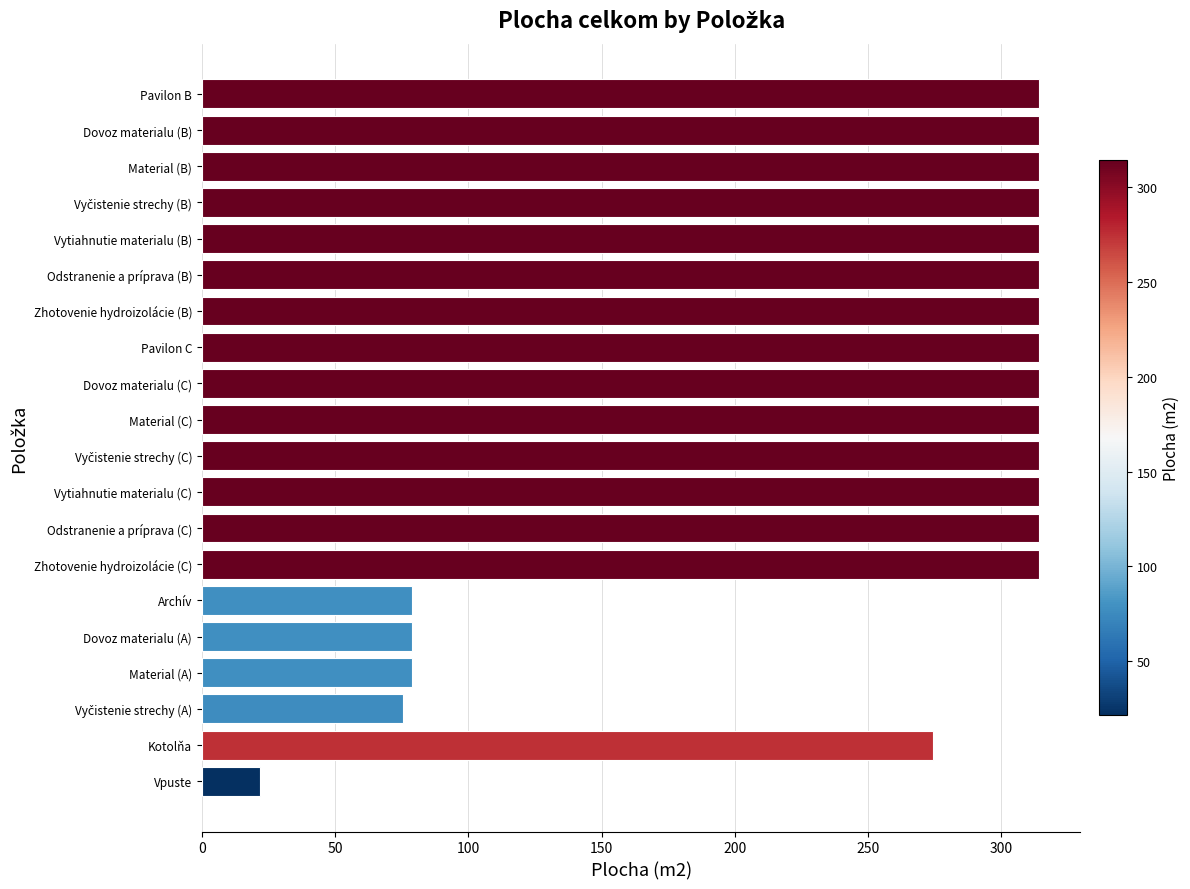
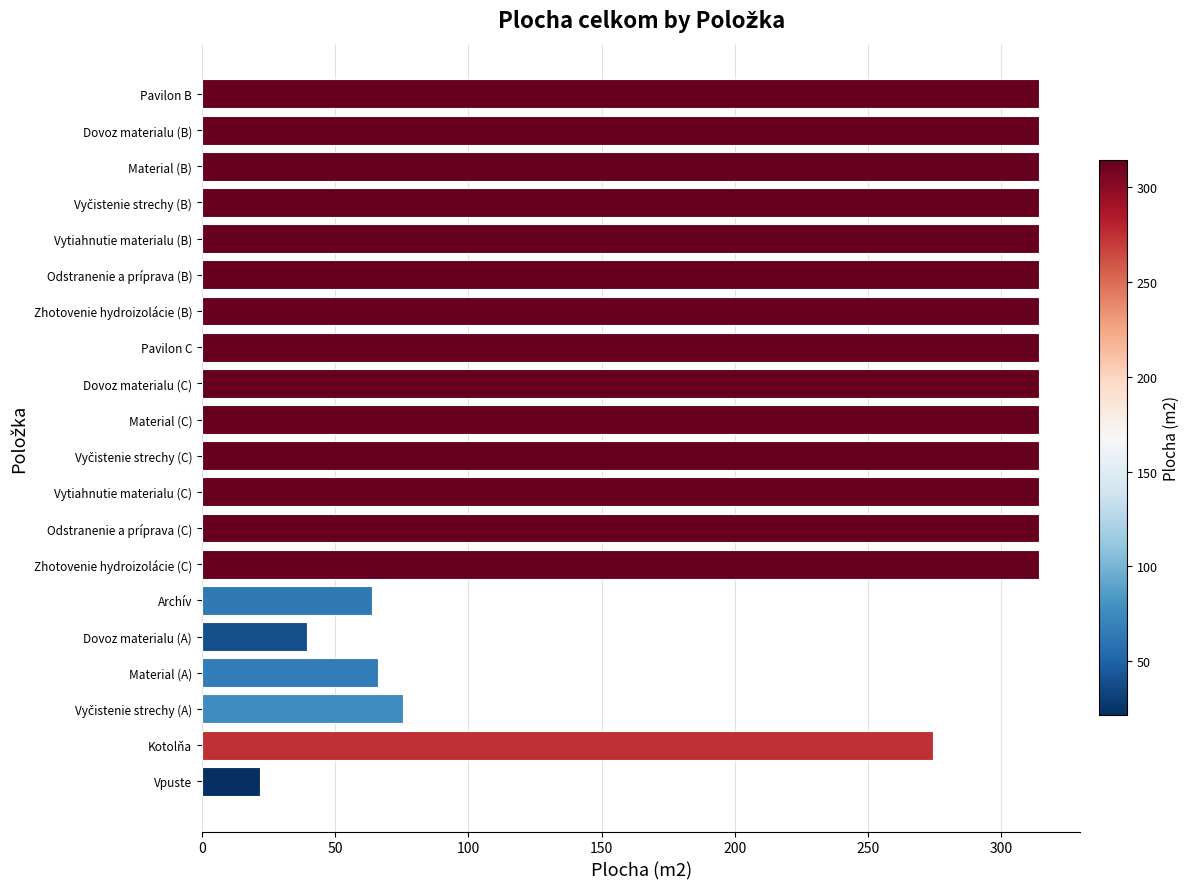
  {
    "Pavilon B": 314,
    "Dovoz materialu (B)": 314,
    "Material (B)": 314,
    "Vyčistenie strechy (B)": 314,
    "Vytiahnutie materialu (B)": 314,
    "Odstranenie a príprava (B)": 314,
    "Zhotovenie hydroizolácie (B)": 314,
    "Pavilon C": 314,
    "Dovoz materialu (C)": 314,
    "Material (C)": 314,
    "Vyčistenie strechy (C)": 314,
    "Vytiahnutie materialu (C)": 314,
    "Odstranenie a príprava (C)": 314,
    "Zhotovenie hydroizolácie (C)": 314,
-   "Archív": 79,
-   "Dovoz materialu (A)": 79,
-   "Material (A)": 79,
+   "Archív": 64,
+   "Dovoz materialu (A)": 40,
+   "Material (A)": 66,
    "Vyčistenie strechy (A)": 75,
    "Kotolňa": 274,
    "Vpuste": 22
  }
